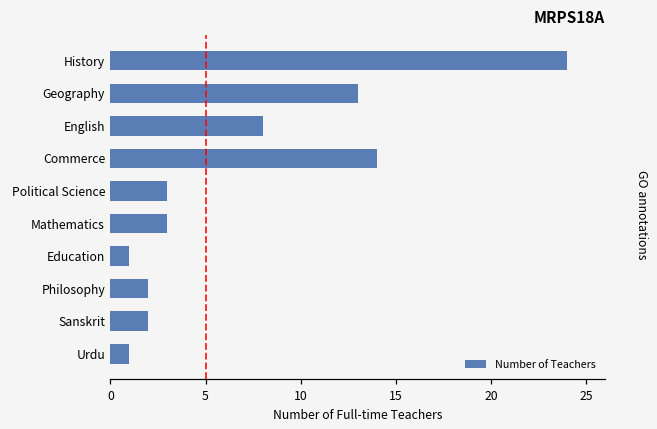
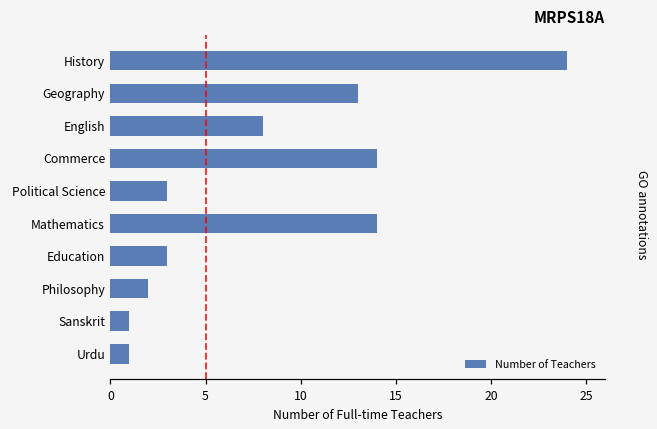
  {
    "History": 24,
    "Geography": 13,
    "English": 8,
    "Commerce": 14,
    "Political Science": 3,
-   "Mathematics": 3,
-   "Education": 1,
+   "Mathematics": 14,
+   "Education": 3,
    "Philosophy": 2,
-   "Sanskrit": 2,
+   "Sanskrit": 1,
    "Urdu": 1
  }
